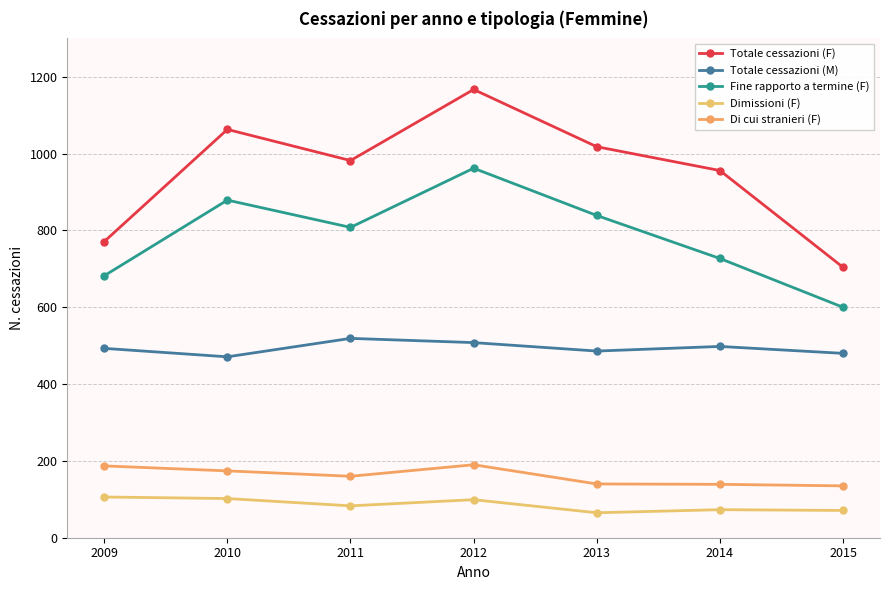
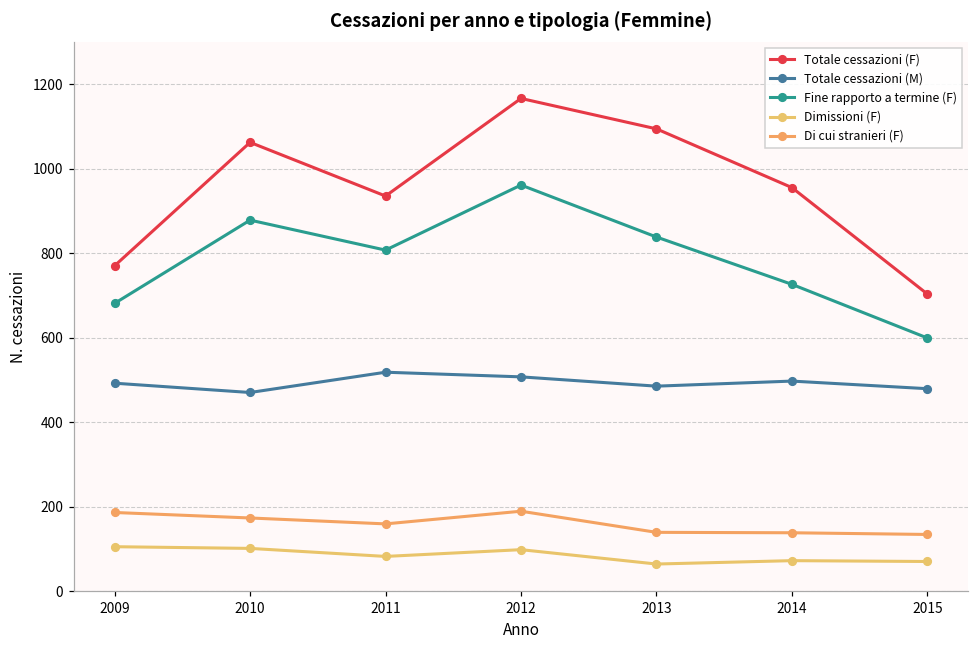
  {
    "Totale cessazioni (F)": {
      "2009": 770,
      "2010": 1060,
-     "2011": 980,
+     "2011": 940,
      "2012": 1170,
-     "2013": 1020,
+     "2013": 1100,
      "2014": 960,
      "2015": 700
    }
  }
